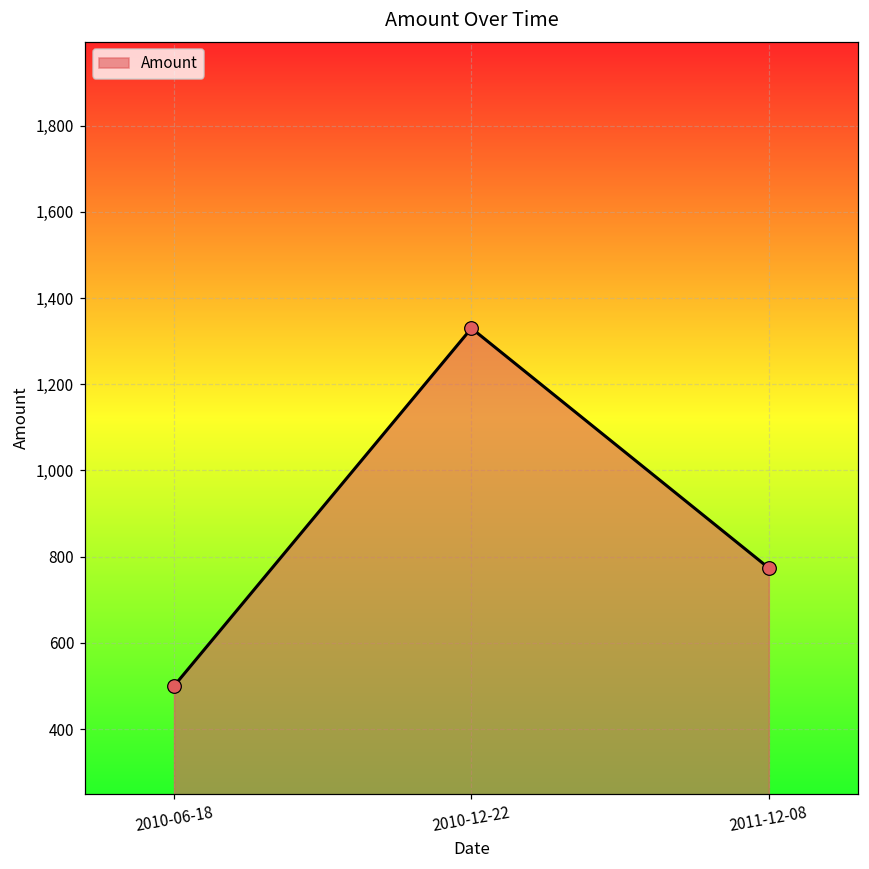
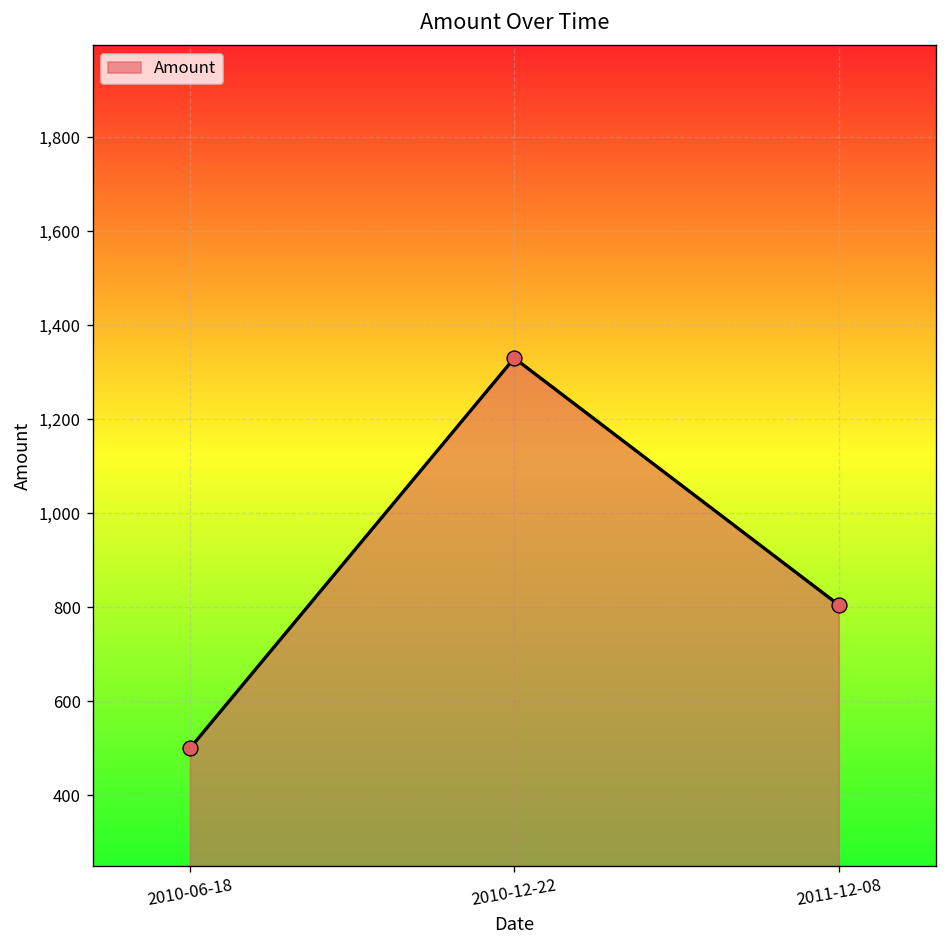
  {
    "2010-06-18": "500",
    "2010-12-22": "1,330",
-   "2011-12-08": "770"
+   "2011-12-08": "810"
  }
